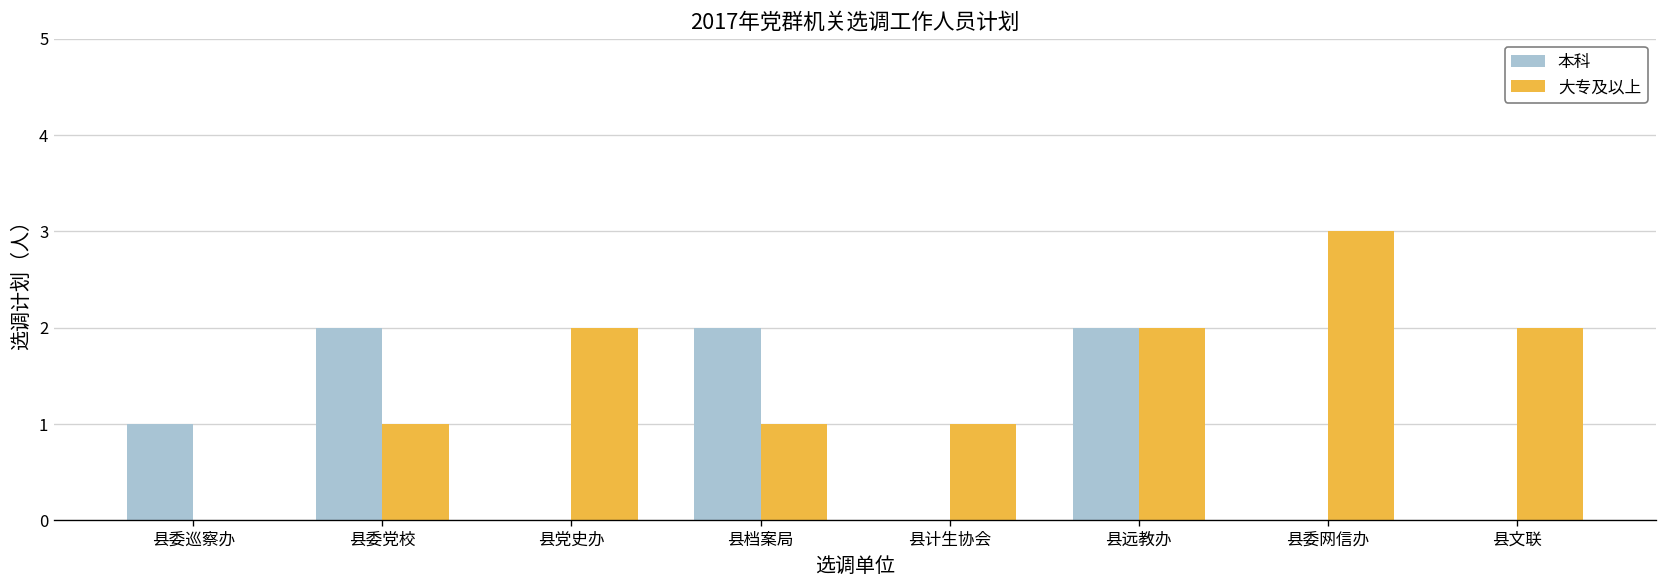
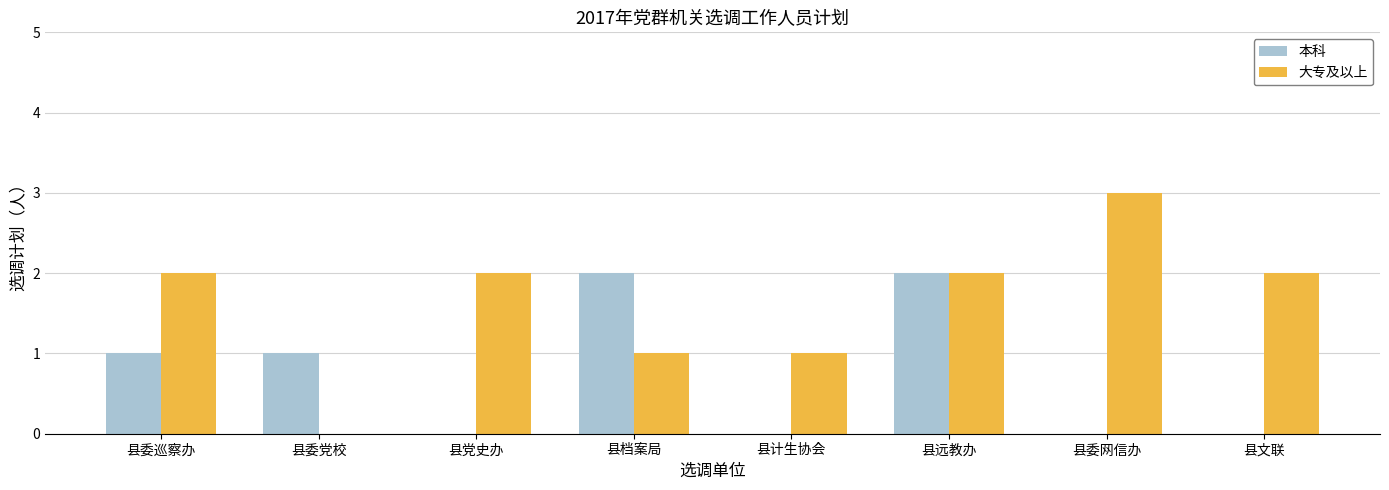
  {
    "本科": {
      "县委巡察办": 1,
-     "县委党校": 2,
+     "县委党校": 1,
      "县党史办": 0,
      "县档案局": 2,
      "县计生协会": 0,
      "县远教办": 2,
      "县委网信办": 0,
      "县文联": 0
    },
    "大专及以上": {
-     "县委巡察办": 0,
-     "县委党校": 1,
+     "县委巡察办": 2,
+     "县委党校": 0,
      "县党史办": 2,
      "县档案局": 1,
      "县计生协会": 1,
      "县远教办": 2,
      "县委网信办": 3,
      "县文联": 2
    }
  }
